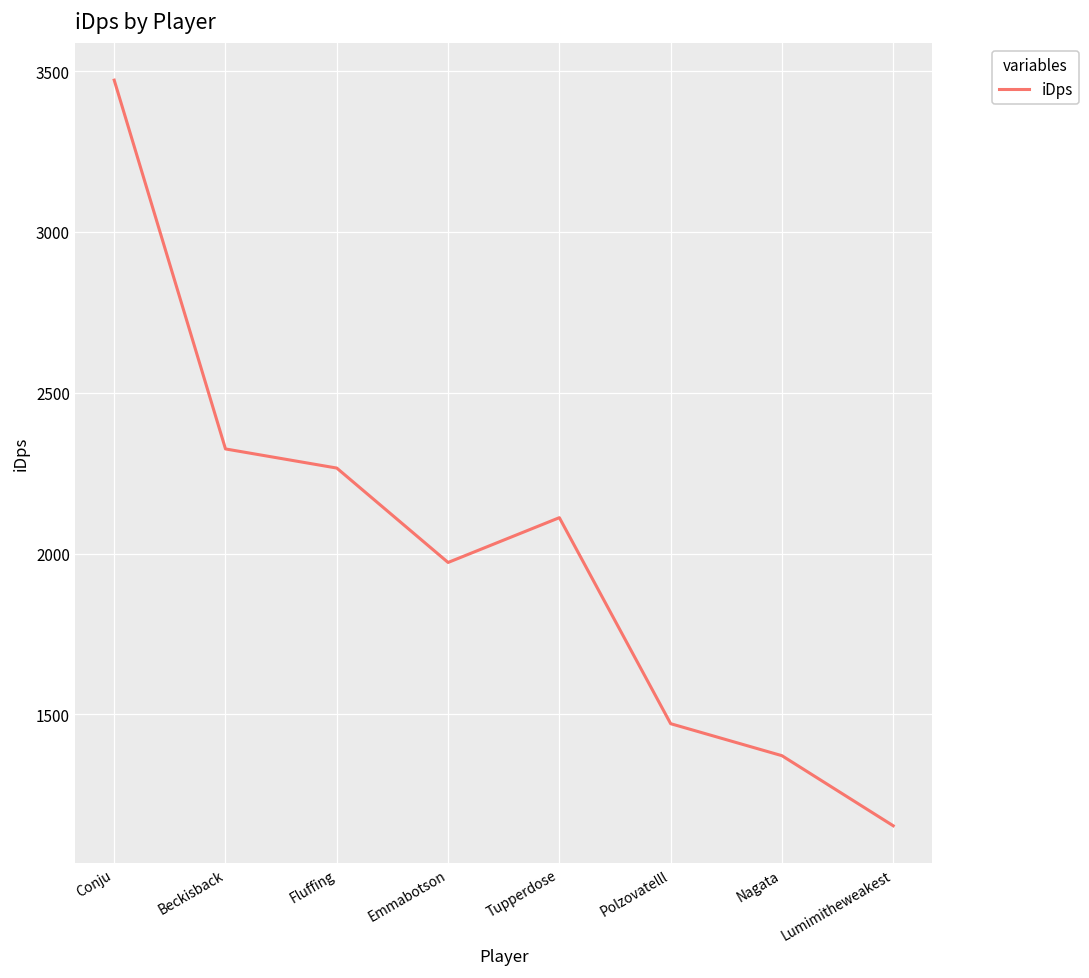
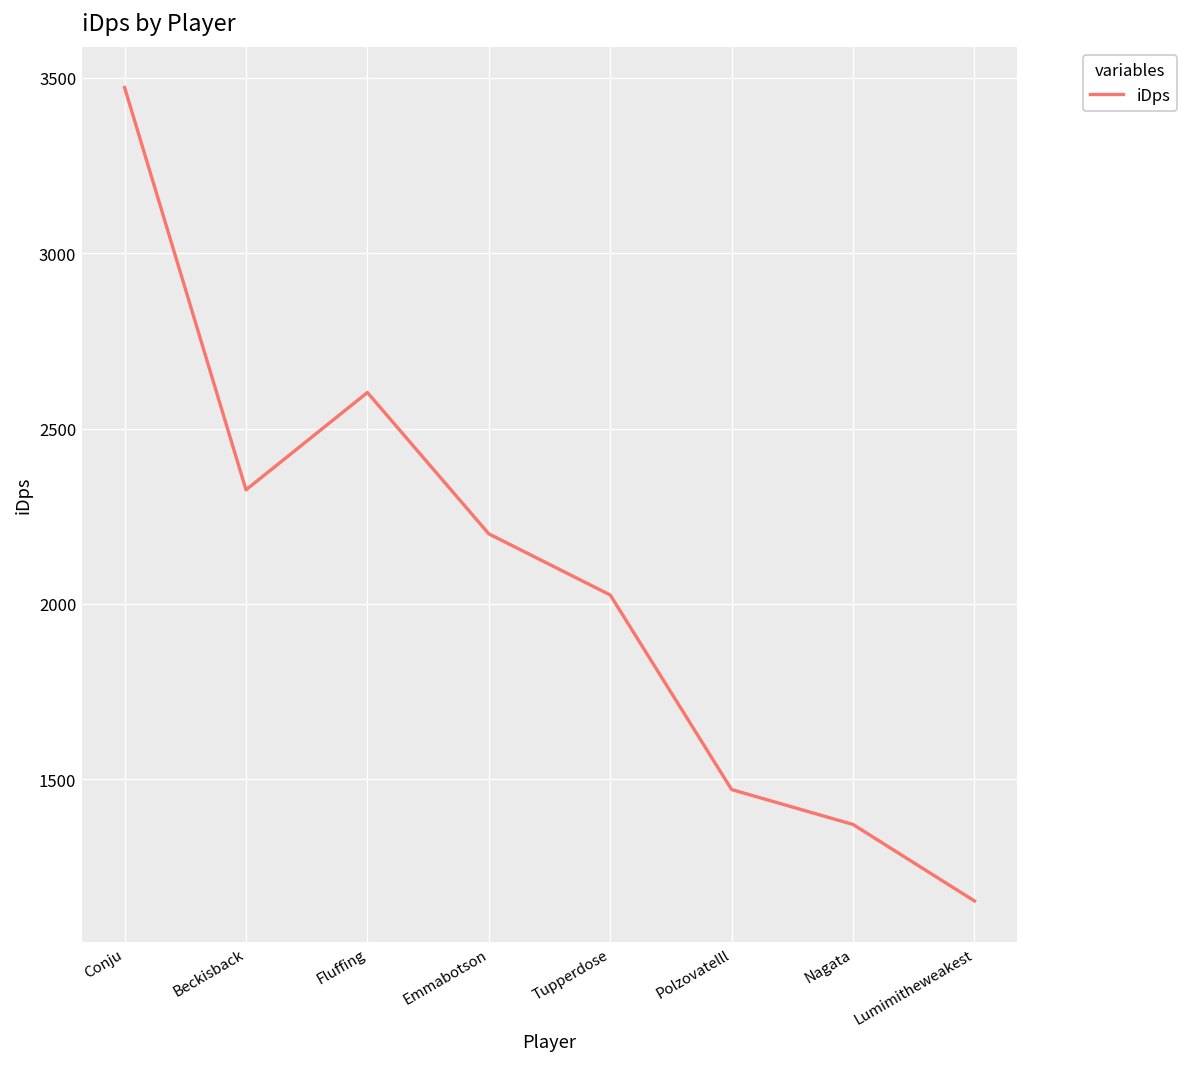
  {
    "Conju": 3470,
    "Beckisback": 2330,
-   "Fluffing": 2270,
-   "Emmabotson": 1970,
-   "Tupperdose": 2110,
+   "Fluffing": 2600,
+   "Emmabotson": 2200,
+   "Tupperdose": 2030,
    "Polzovatelll": 1470,
    "Nagata": 1370,
    "Lumimitheweakest": 1150
  }
